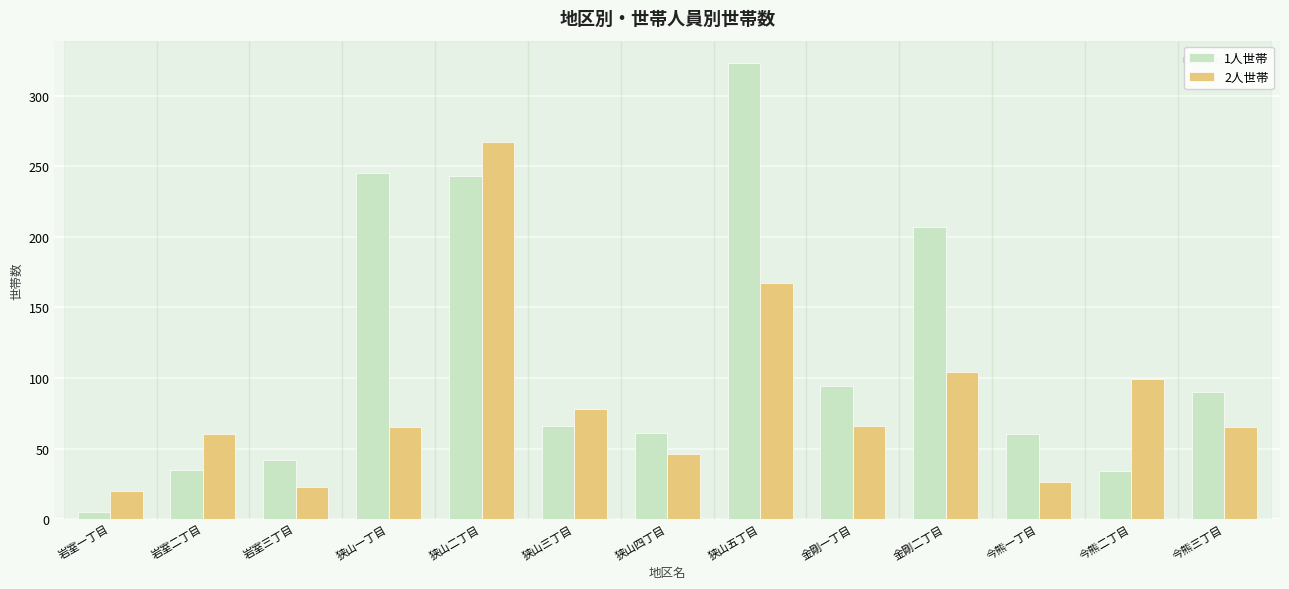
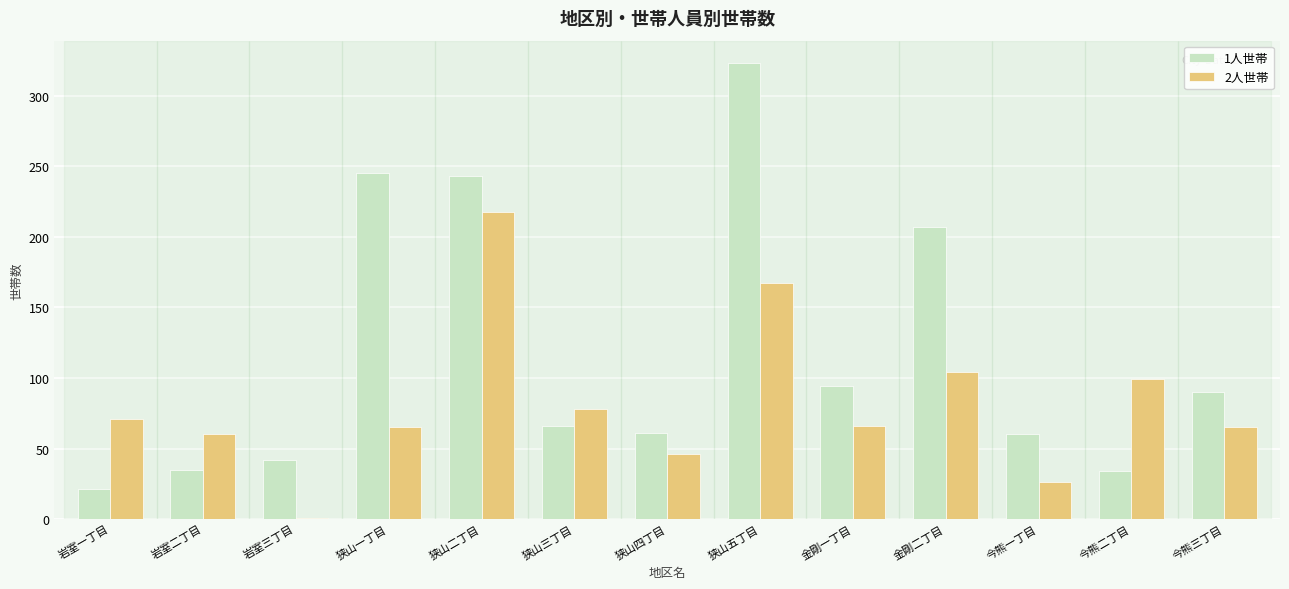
  {
    "1人世帯": {
-     "岩室一丁目": 5,
+     "岩室一丁目": 21,
      "岩室二丁目": 35,
      "岩室三丁目": 42,
      "狭山一丁目": 245,
      "狭山二丁目": 243,
      "狭山三丁目": 66,
      "狭山四丁目": 61,
      "狭山五丁目": 323,
      "金剛一丁目": 94,
      "金剛二丁目": 207,
      "今熊一丁目": 60,
      "今熊二丁目": 34,
      "今熊三丁目": 90
    },
    "2人世帯": {
-     "岩室一丁目": 20,
+     "岩室一丁目": 71,
      "岩室二丁目": 60,
-     "岩室三丁目": 23,
+     "岩室三丁目": 1,
      "狭山一丁目": 65,
-     "狭山二丁目": 267,
+     "狭山二丁目": 218,
      "狭山三丁目": 78,
      "狭山四丁目": 46,
      "狭山五丁目": 167,
      "金剛一丁目": 66,
      "金剛二丁目": 104,
      "今熊一丁目": 26,
      "今熊二丁目": 99,
      "今熊三丁目": 65
    }
  }
